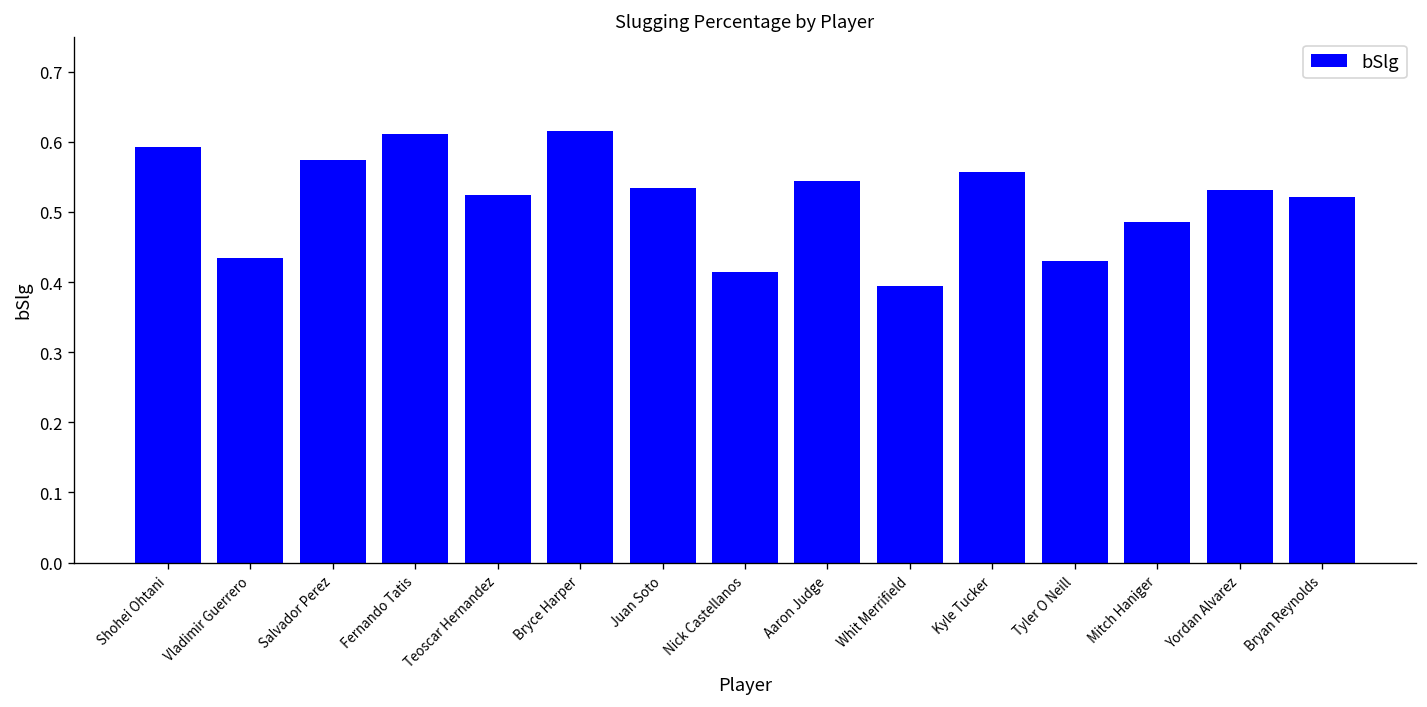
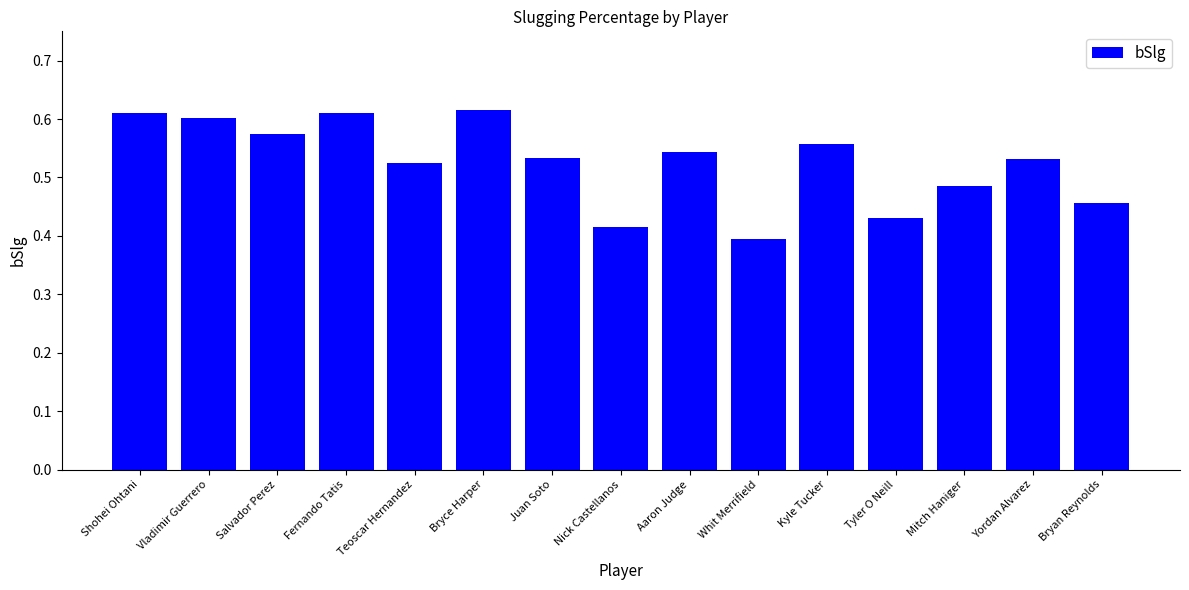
  {
-   "Shohei Ohtani": 0.59,
-   "Vladimir Guerrero": 0.43,
+   "Shohei Ohtani": 0.61,
+   "Vladimir Guerrero": 0.60,
    "Salvador Perez": 0.57,
    "Fernando Tatis": 0.61,
    "Teoscar Hernandez": 0.52,
    "Bryce Harper": 0.62,
    "Juan Soto": 0.53,
    "Nick Castellanos": 0.42,
    "Aaron Judge": 0.54,
    "Whit Merrifield": 0.40,
    "Kyle Tucker": 0.56,
    "Tyler O Neill": 0.43,
    "Mitch Haniger": 0.49,
    "Yordan Alvarez": 0.53,
-   "Bryan Reynolds": 0.52
+   "Bryan Reynolds": 0.46
  }
